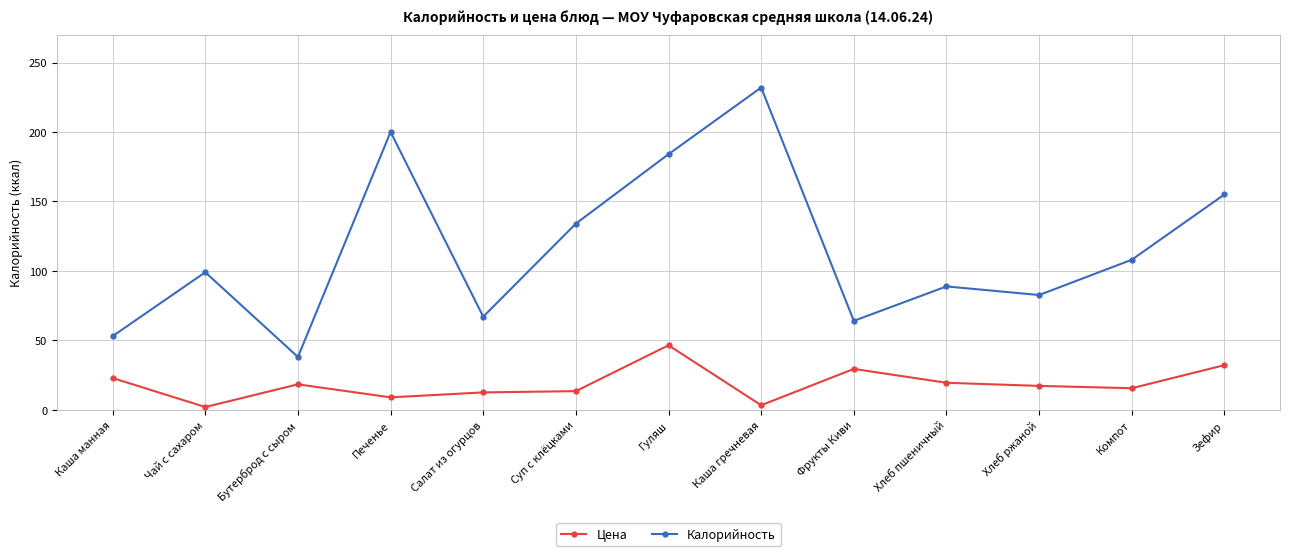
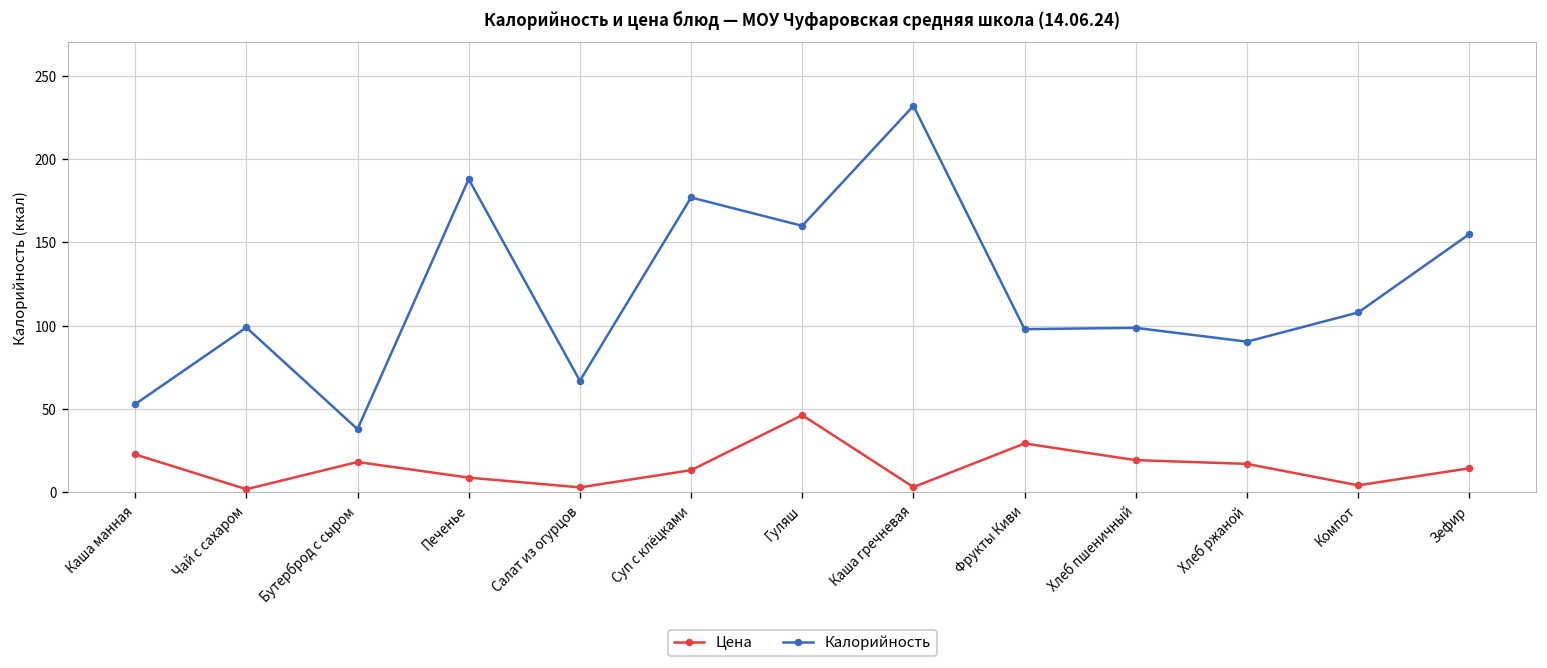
  {
    "Цена": {
      "Каша манная": 23,
      "Чай с сахаром": 2,
      "Бутерброд с сыром": 18,
      "Печенье": 9,
-     "Салат из огурцов": 12,
+     "Салат из огурцов": 3,
      "Суп с клёцками": 13,
      "Гуляш": 46,
      "Каша гречневая": 3,
      "Фрукты Киви": 29,
      "Хлеб пшеничный": 19,
      "Хлеб ржаной": 17,
-     "Компот": 16,
-     "Зефир": 32
+     "Компот": 4,
+     "Зефир": 15
    },
    "Калорийность": {
      "Каша манная": 53,
      "Чай с сахаром": 99,
      "Бутерброд с сыром": 38,
-     "Печенье": 200,
+     "Печенье": 188,
      "Салат из огурцов": 67,
-     "Суп с клёцками": 134,
-     "Гуляш": 184,
+     "Суп с клёцками": 177,
+     "Гуляш": 160,
      "Каша гречневая": 232,
-     "Фрукты Киви": 64,
-     "Хлеб пшеничный": 89,
-     "Хлеб ржаной": 83,
+     "Фрукты Киви": 98,
+     "Хлеб пшеничный": 99,
+     "Хлеб ржаной": 91,
      "Компот": 108,
      "Зефир": 155
    }
  }
